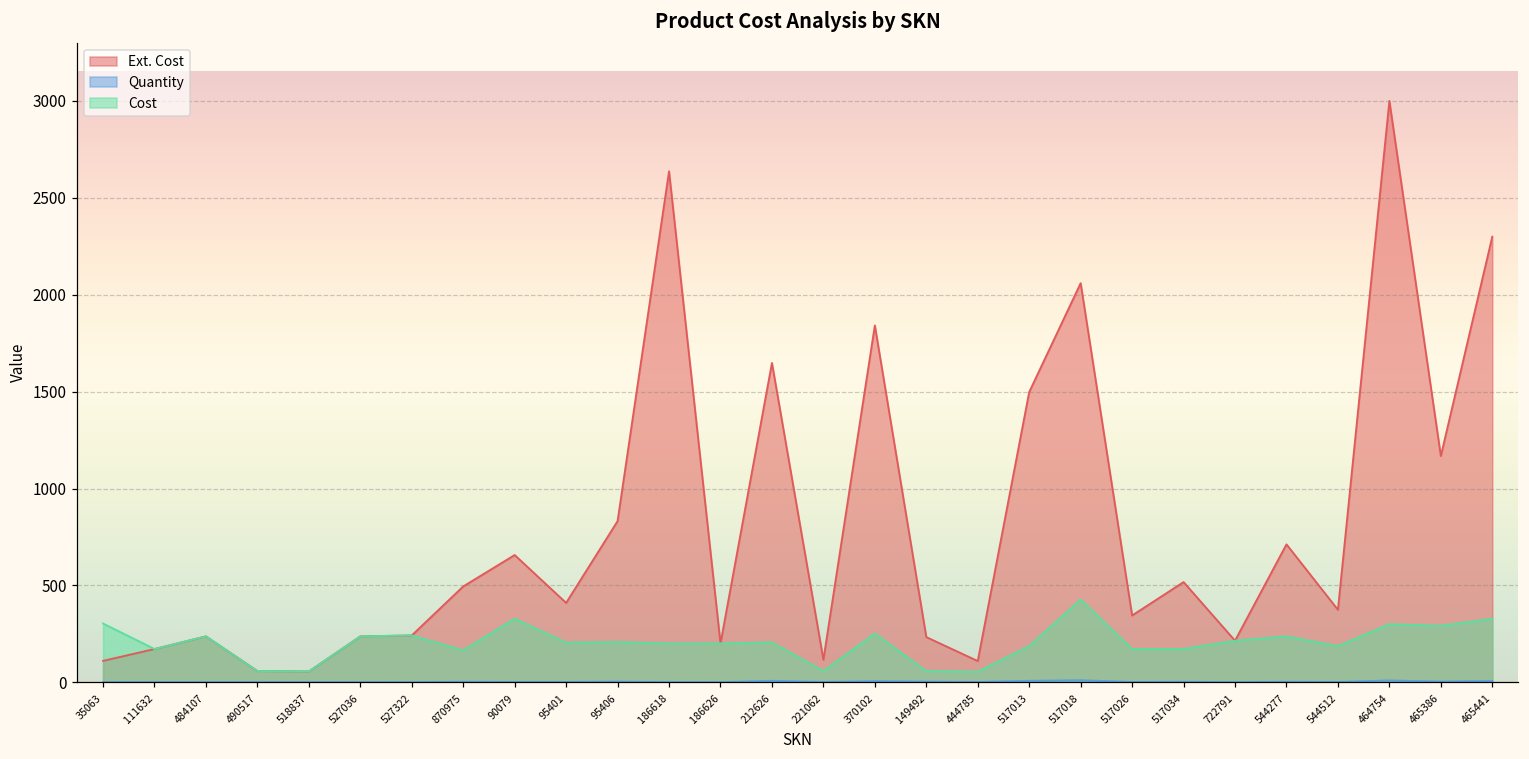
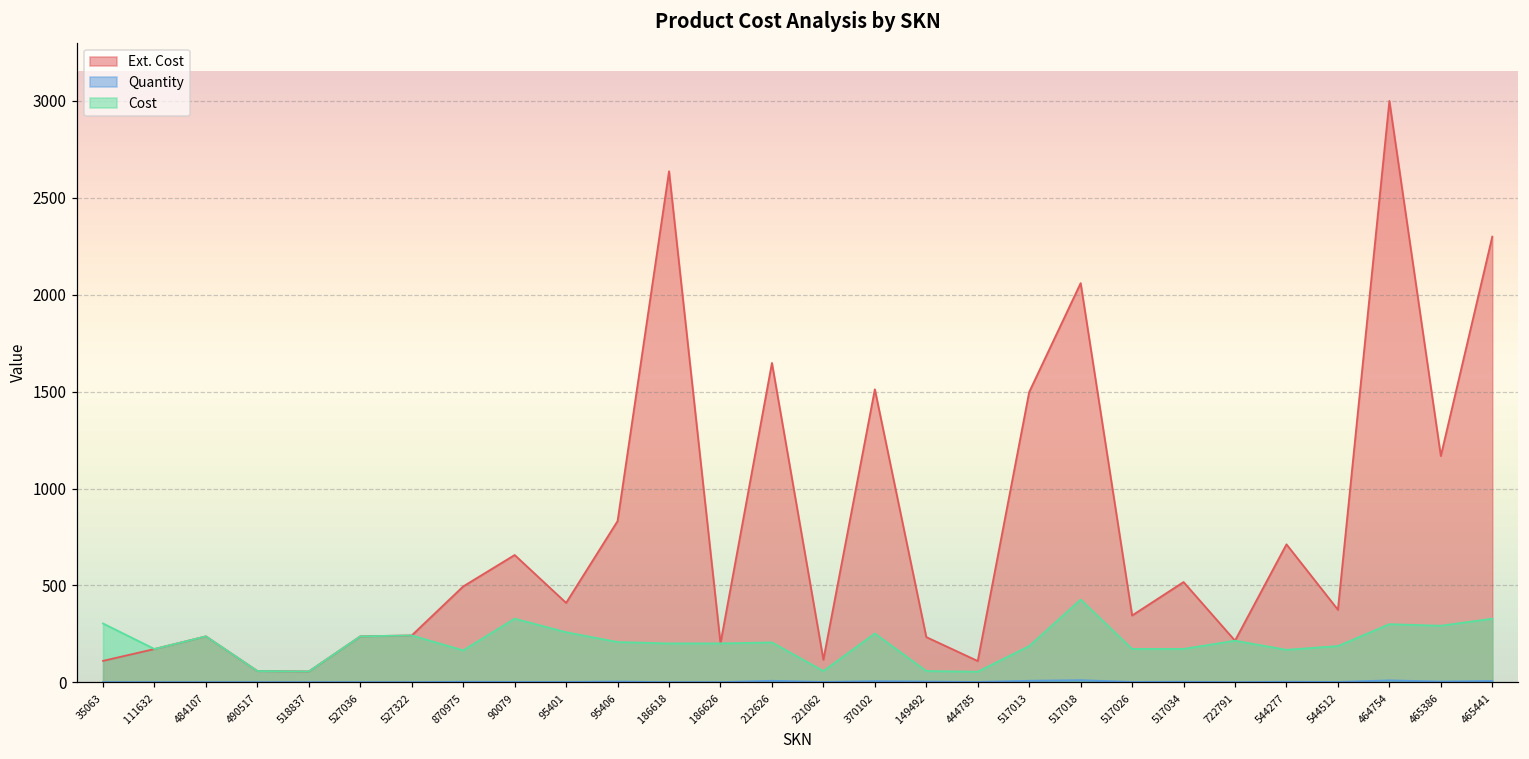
  {
    "Ext. Cost": {
      "35063": 110,
      "870975": 500,
      "90079": 660,
      "95401": 410,
      "95406": 830,
      "186618": 2640,
      "212626": 1650,
      "221062": 120,
-     "370102": 1840,
+     "370102": 1510,
      "149492": 230,
      "444785": 110,
      "517013": 1500,
      "517018": 2060,
      "517026": 350,
      "517034": 520,
      "544277": 710,
      "544512": 370,
      "464754": 3000,
      "465386": 1170,
      "465441": 2300
    },
    "Quantity": {
      "35063": 0,
      "111632": 0,
      "484107": 0,
      "490517": 0,
      "518837": 0,
      "527036": 0,
      "527322": 0,
      "870975": 0,
      "90079": 0,
      "95401": 0,
      "95406": 0,
      "186618": 0,
      "186626": 0,
      "212626": 10,
      "221062": 0,
      "370102": 10,
      "149492": 0,
      "444785": 0,
      "517013": 10,
      "517018": 10,
      "517026": 0,
      "517034": 0,
      "722791": 0,
      "544277": 0,
      "544512": 0,
      "464754": 10,
      "465386": 0,
      "465441": 10
    },
    "Cost": {
      "35063": 300,
      "870975": 170,
      "90079": 330,
-     "95401": 210,
+     "95401": 260,
      "95406": 210,
      "186618": 200,
      "212626": 210,
      "221062": 60,
      "370102": 250,
      "149492": 60,
      "444785": 60,
      "517013": 190,
      "517018": 430,
      "517026": 170,
      "517034": 170,
-     "544277": 240,
+     "544277": 170,
      "544512": 190,
      "464754": 300,
      "465386": 290,
      "465441": 330
    }
  }
